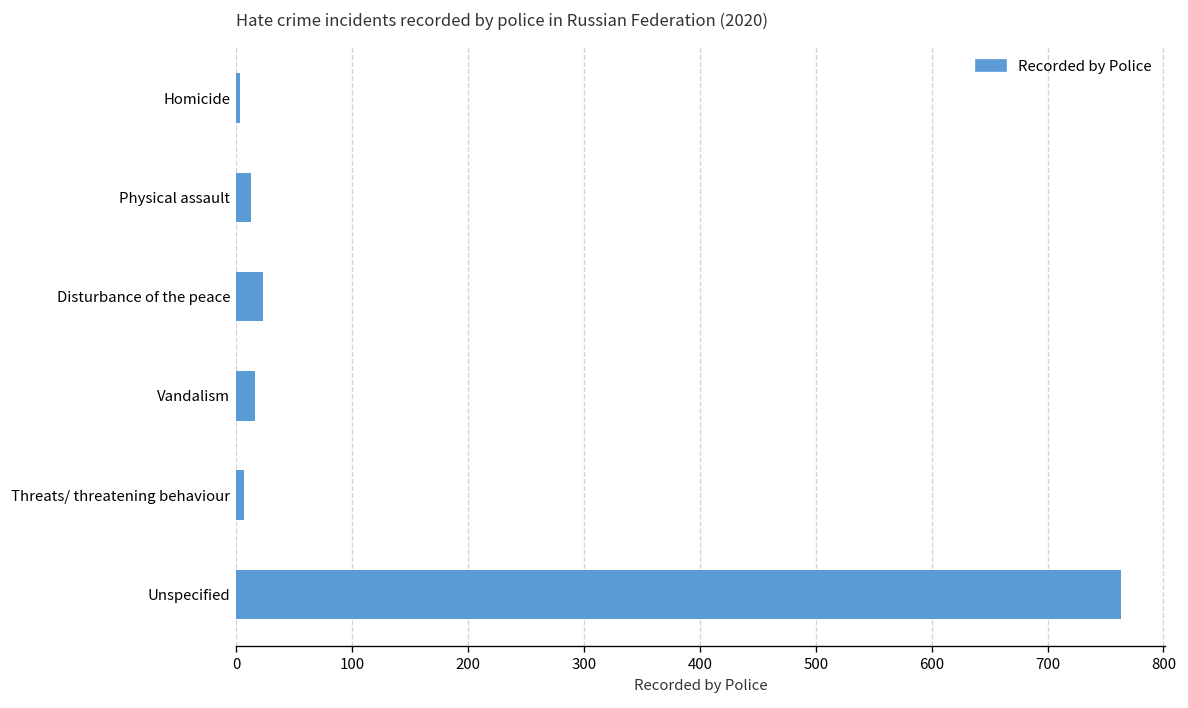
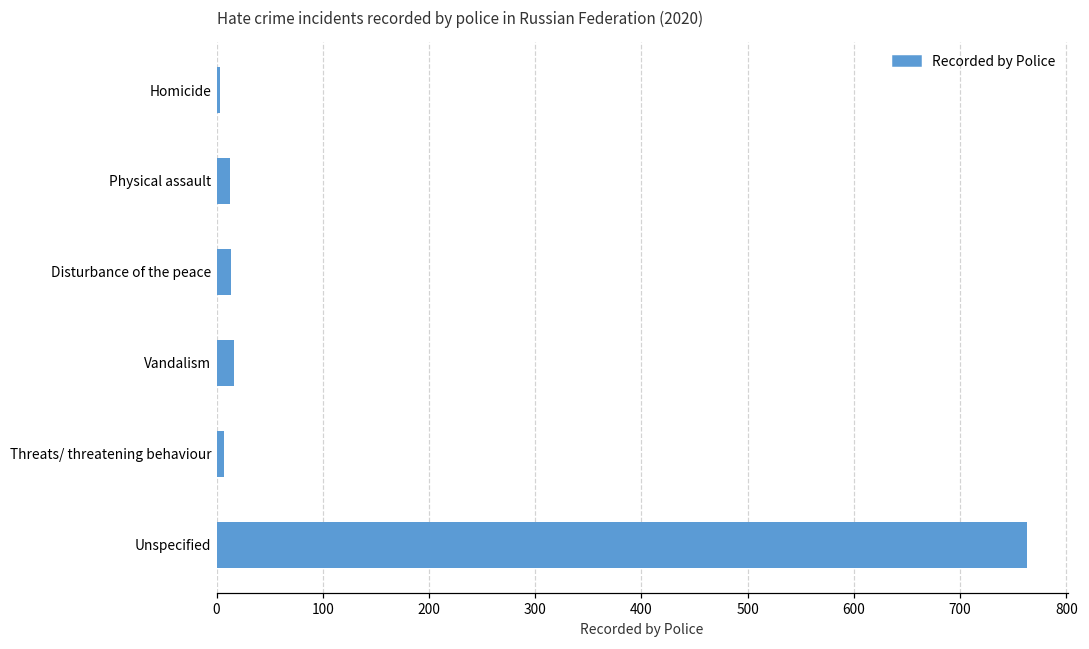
  {
    "Homicide": 0,
    "Physical assault": 10,
-   "Disturbance of the peace": 20,
+   "Disturbance of the peace": 10,
    "Vandalism": 20,
    "Threats/ threatening behaviour": 10,
    "Unspecified": 760
  }
